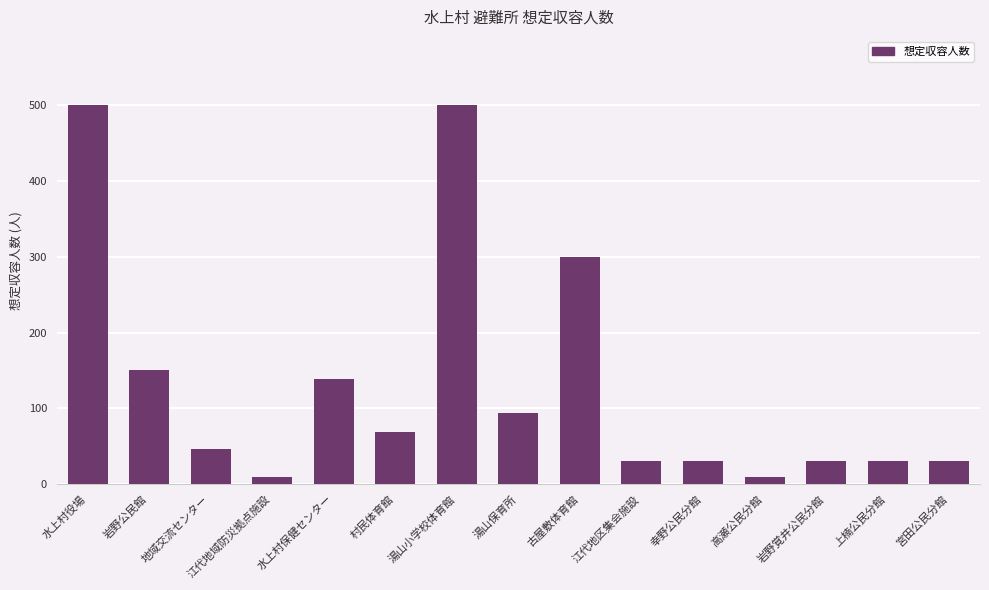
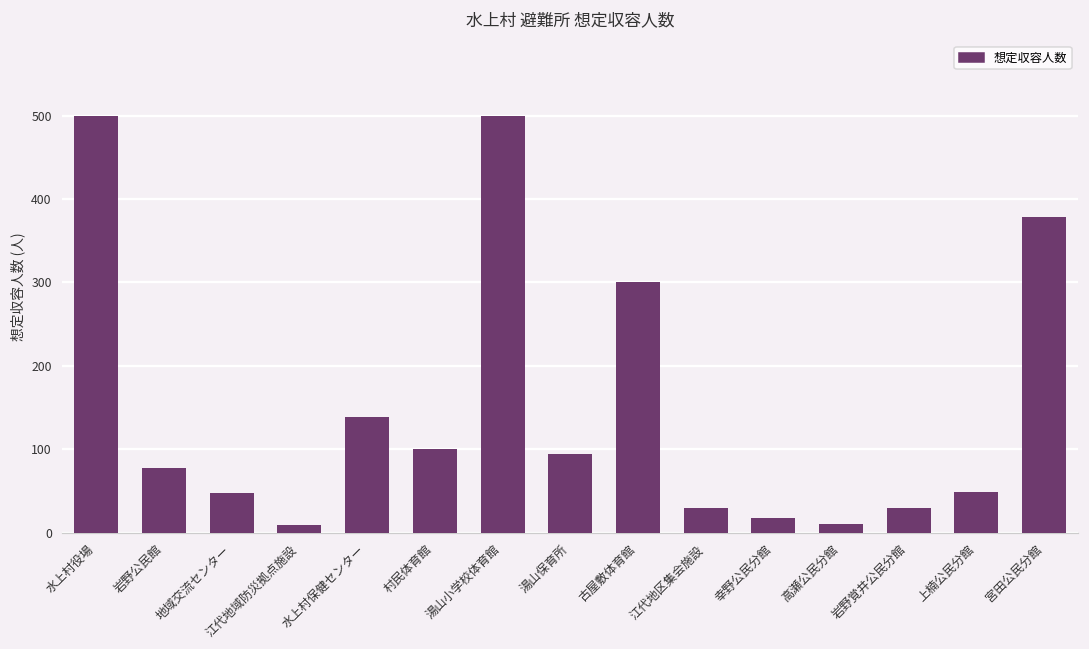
  {
    "水上村役場": 500,
-   "岩野公民館": 150,
+   "岩野公民館": 80,
    "地域交流センター": 50,
    "江代地域防災拠点施設": 10,
    "水上村保健センター": 140,
-   "村民体育館": 70,
+   "村民体育館": 100,
    "湯山小学校体育館": 500,
    "湯山保育所": 90,
    "古屋敷体育館": 300,
    "江代地区集会施設": 30,
-   "幸野公民分館": 30,
+   "幸野公民分館": 20,
    "高瀬公民分館": 10,
    "岩野覚井公民分館": 30,
-   "上楠公民分館": 30,
-   "宮田公民分館": 30
+   "上楠公民分館": 50,
+   "宮田公民分館": 380
  }
